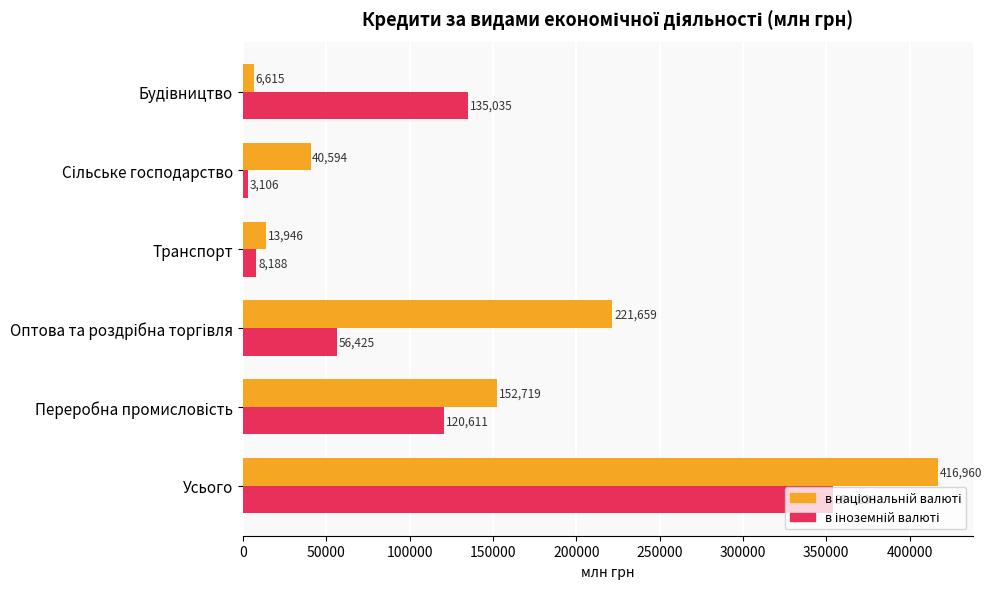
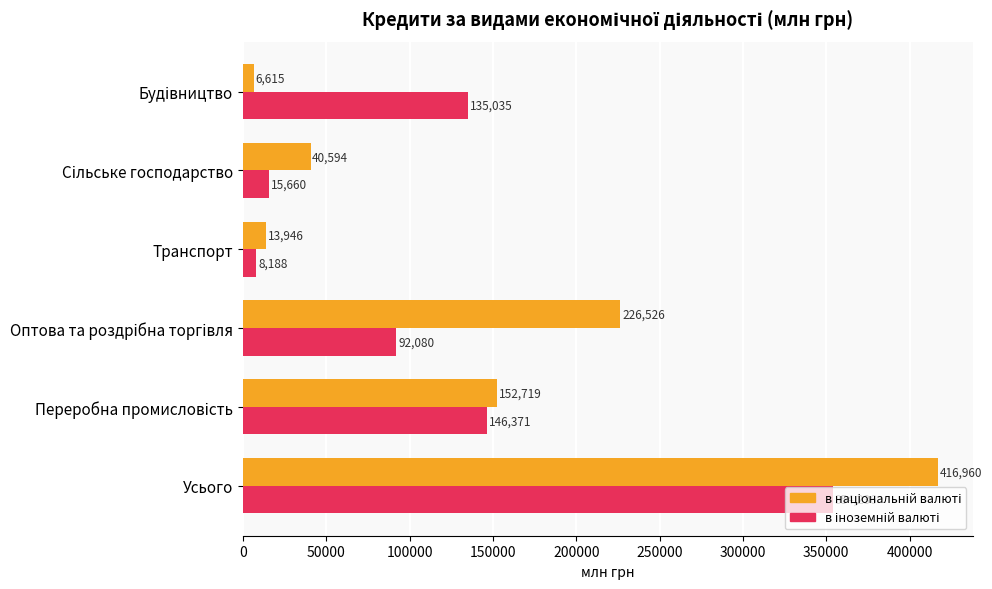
  {
    "в національній валюті": {
      "Будівництво": "6,615",
      "Сільське господарство": "40,594",
      "Транспорт": "13,946",
-     "Оптова та роздрібна торгівля": "221,659",
+     "Оптова та роздрібна торгівля": "226,526",
      "Переробна промисловість": "152,719",
      "Усього": "416,960"
    },
    "в іноземній валюті": {
      "Будівництво": "135,035",
-     "Сільське господарство": "3,106",
+     "Сільське господарство": "15,660",
      "Транспорт": "8,188",
-     "Оптова та роздрібна торгівля": "56,425",
-     "Переробна промисловість": "120,611"
+     "Оптова та роздрібна торгівля": "92,080",
+     "Переробна промисловість": "146,371"
    }
  }
